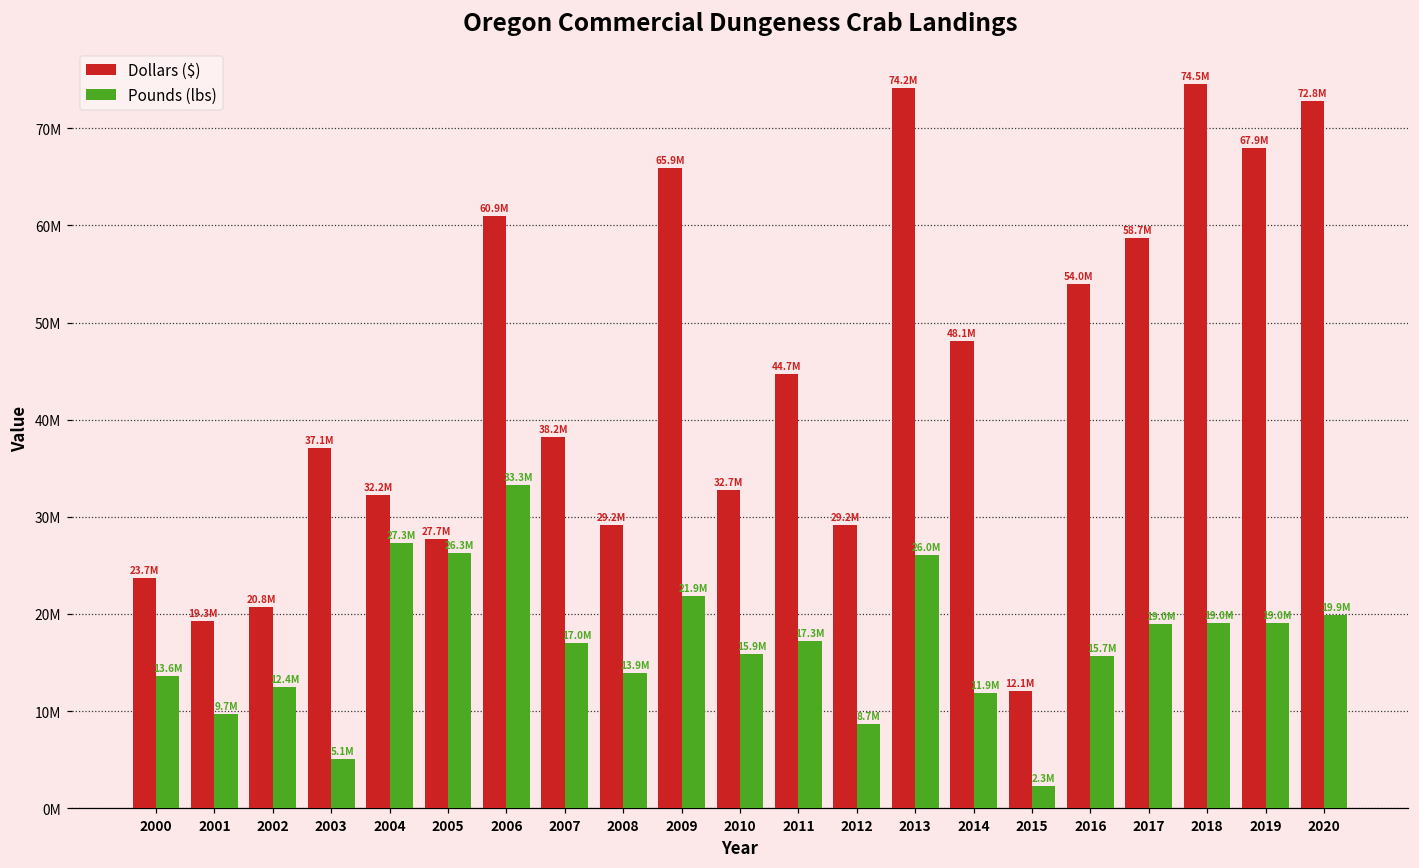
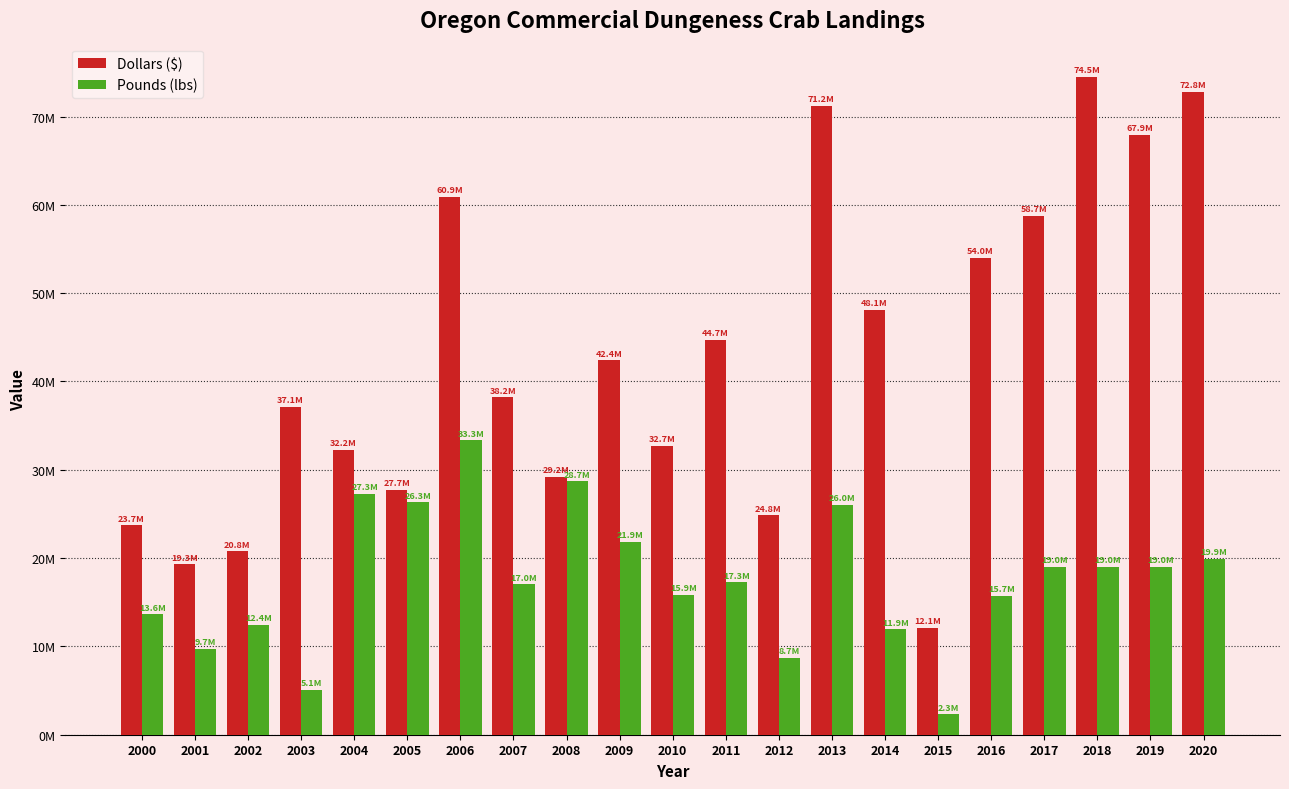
  {
    "Dollars ($)": {
      "2000": "23.7M",
      "2001": "19.3M",
      "2002": "20.8M",
      "2003": "37.1M",
      "2004": "32.2M",
      "2005": "27.7M",
      "2006": "60.9M",
      "2007": "38.2M",
      "2008": "29.2M",
-     "2009": "65.9M",
+     "2009": "42.4M",
      "2010": "32.7M",
      "2011": "44.7M",
-     "2012": "29.2M",
-     "2013": "74.2M",
+     "2012": "24.8M",
+     "2013": "71.2M",
      "2014": "48.1M",
      "2015": "12.1M",
      "2016": "54.0M",
      "2017": "58.7M",
      "2018": "74.5M",
      "2019": "67.9M",
      "2020": "72.8M"
    },
    "Pounds (lbs)": {
      "2000": "13.6M",
      "2001": "9.7M",
      "2002": "12.4M",
      "2003": "5.1M",
      "2004": "27.3M",
      "2005": "26.3M",
      "2006": "33.3M",
      "2007": "17.0M",
-     "2008": "13.9M",
+     "2008": "28.7M",
      "2009": "21.9M",
      "2010": "15.9M",
      "2011": "17.3M",
      "2012": "8.7M",
      "2013": "26.0M",
      "2014": "11.9M",
      "2015": "2.3M",
      "2016": "15.7M",
      "2017": "19.0M",
      "2018": "19.0M",
      "2019": "19.0M",
      "2020": "19.9M"
    }
  }
